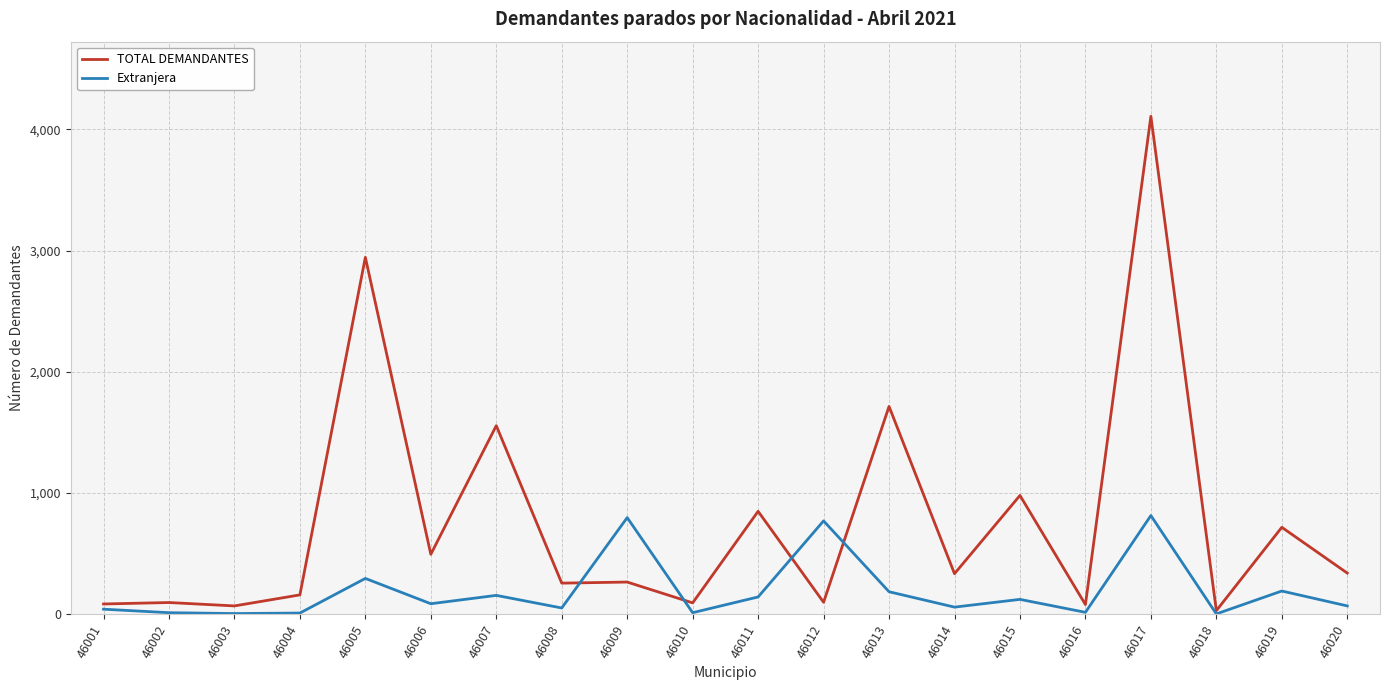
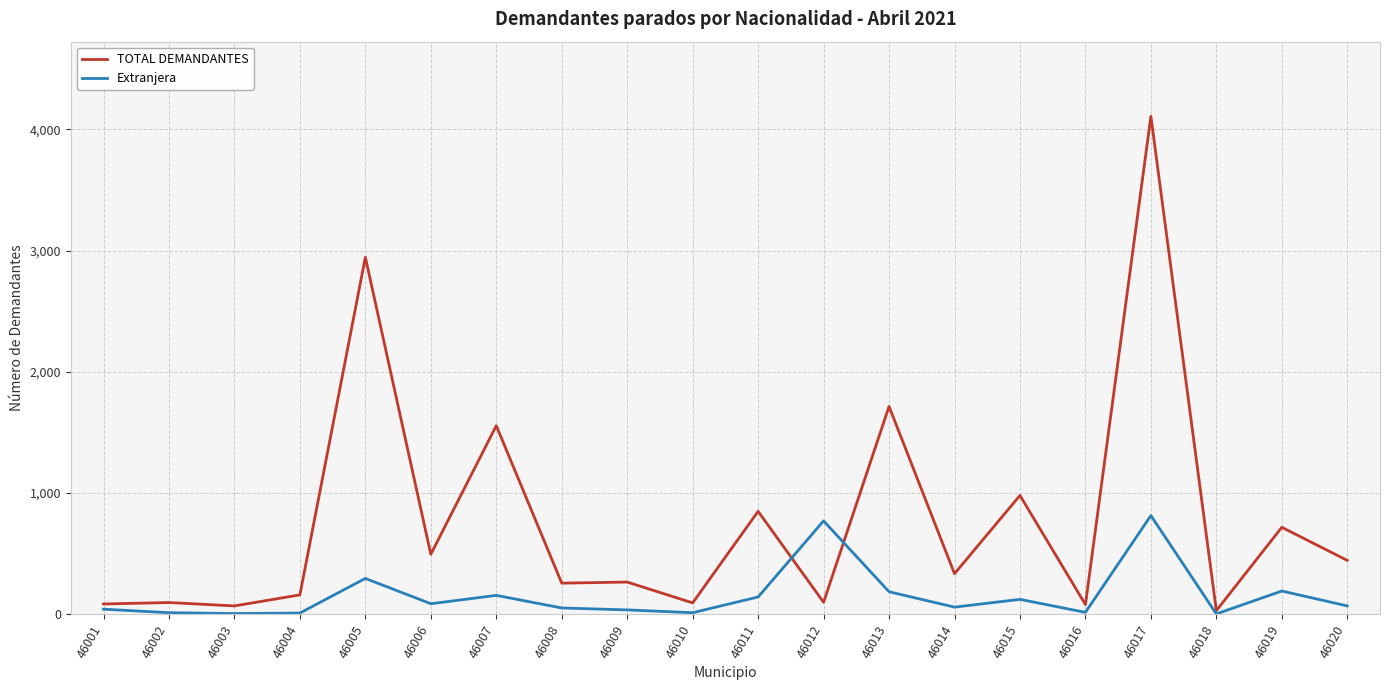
  {
    "TOTAL DEMANDANTES": {
      "46001": "80",
      "46002": "90",
      "46003": "70",
      "46004": "160",
      "46005": "2,940",
      "46006": "490",
      "46007": "1,550",
      "46008": "250",
      "46009": "260",
      "46010": "90",
      "46011": "850",
      "46012": "100",
      "46013": "1,710",
      "46014": "330",
      "46015": "980",
      "46016": "80",
      "46017": "4,110",
      "46018": "30",
      "46019": "720",
-     "46020": "340"
+     "46020": "440"
    },
    "Extranjera": {
      "46001": "40",
      "46002": "10",
      "46003": "0",
      "46004": "10",
      "46005": "290",
      "46006": "80",
      "46007": "150",
      "46008": "50",
-     "46009": "800",
+     "46009": "30",
      "46010": "10",
      "46011": "140",
      "46012": "770",
      "46013": "180",
      "46014": "60",
      "46015": "120",
      "46016": "10",
      "46017": "810",
      "46018": "0",
      "46019": "190",
      "46020": "70"
    }
  }
